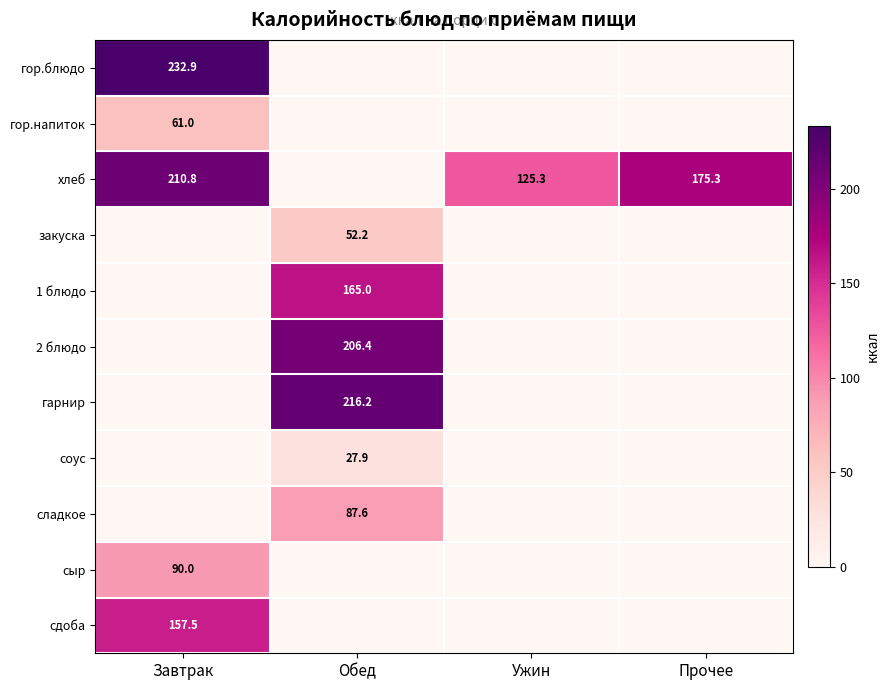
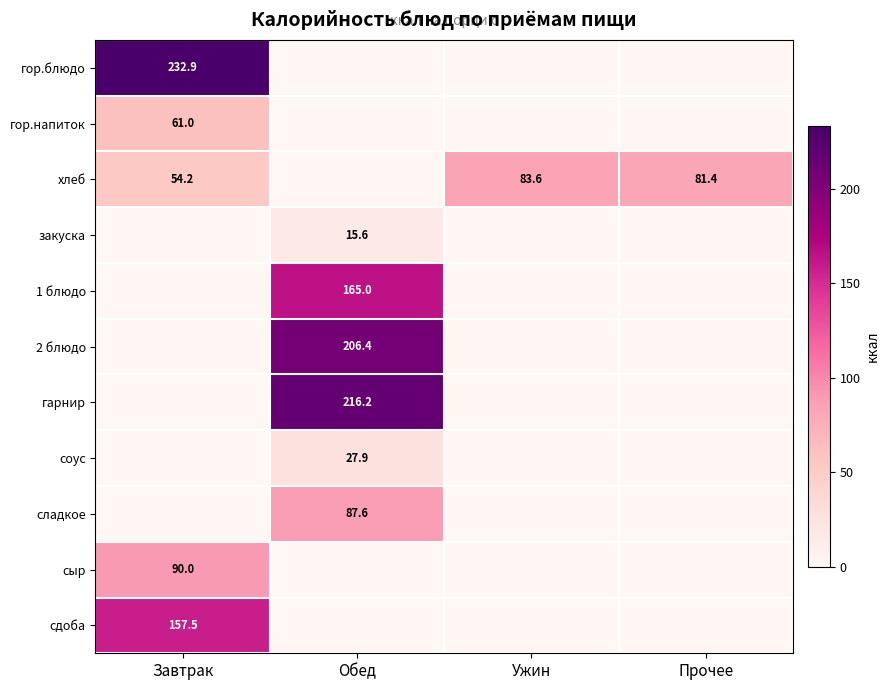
  {
    "гор.блюдо": {
      "Завтрак": 232.9
    },
    "гор.напиток": {
      "Завтрак": 61.0
    },
    "хлеб": {
-     "Завтрак": 210.8,
-     "Ужин": 125.3,
-     "Прочее": 175.3
+     "Завтрак": 54.2,
+     "Ужин": 83.6,
+     "Прочее": 81.4
    },
    "закуска": {
-     "Обед": 52.2
+     "Обед": 15.6
    },
    "1 блюдо": {
      "Обед": 165.0
    },
    "2 блюдо": {
      "Обед": 206.4
    },
    "гарнир": {
      "Обед": 216.2
    },
    "соус": {
      "Обед": 27.9
    },
    "сладкое": {
      "Обед": 87.6
    },
    "сыр": {
      "Завтрак": 90.0
    },
    "сдоба": {
      "Завтрак": 157.5
    }
  }
